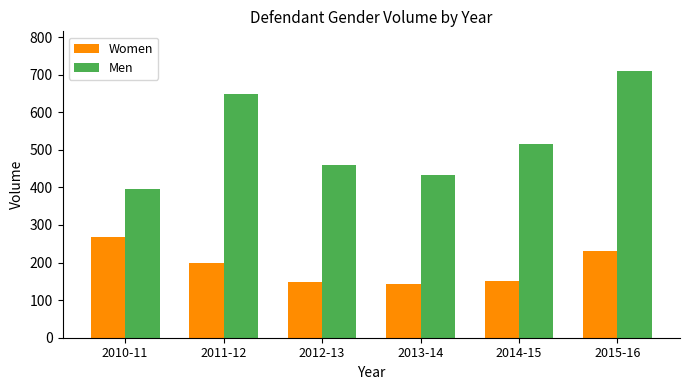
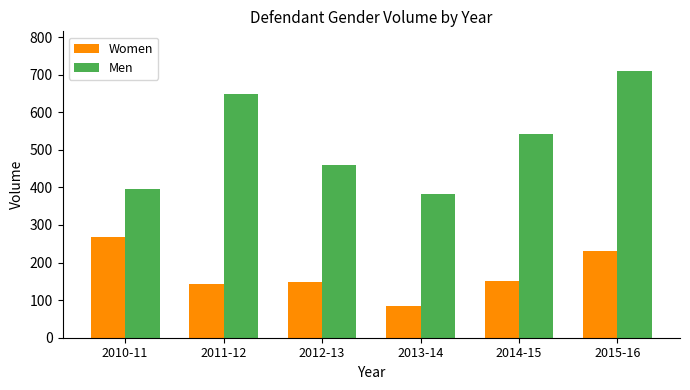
  {
    "Women": {
      "2010-11": 270,
-     "2011-12": 200,
+     "2011-12": 140,
      "2012-13": 150,
-     "2013-14": 140,
+     "2013-14": 90,
      "2014-15": 150,
      "2015-16": 230
    },
    "Men": {
      "2010-11": 400,
      "2011-12": 650,
      "2012-13": 460,
-     "2013-14": 430,
-     "2014-15": 520,
+     "2013-14": 380,
+     "2014-15": 540,
      "2015-16": 710
    }
  }
